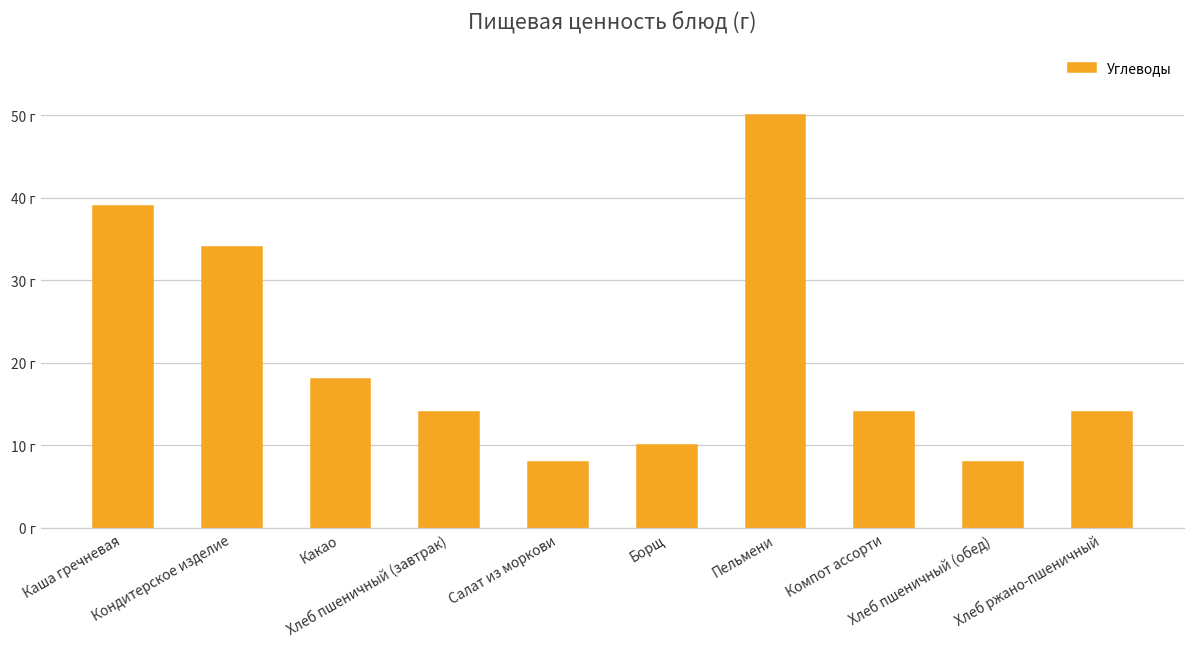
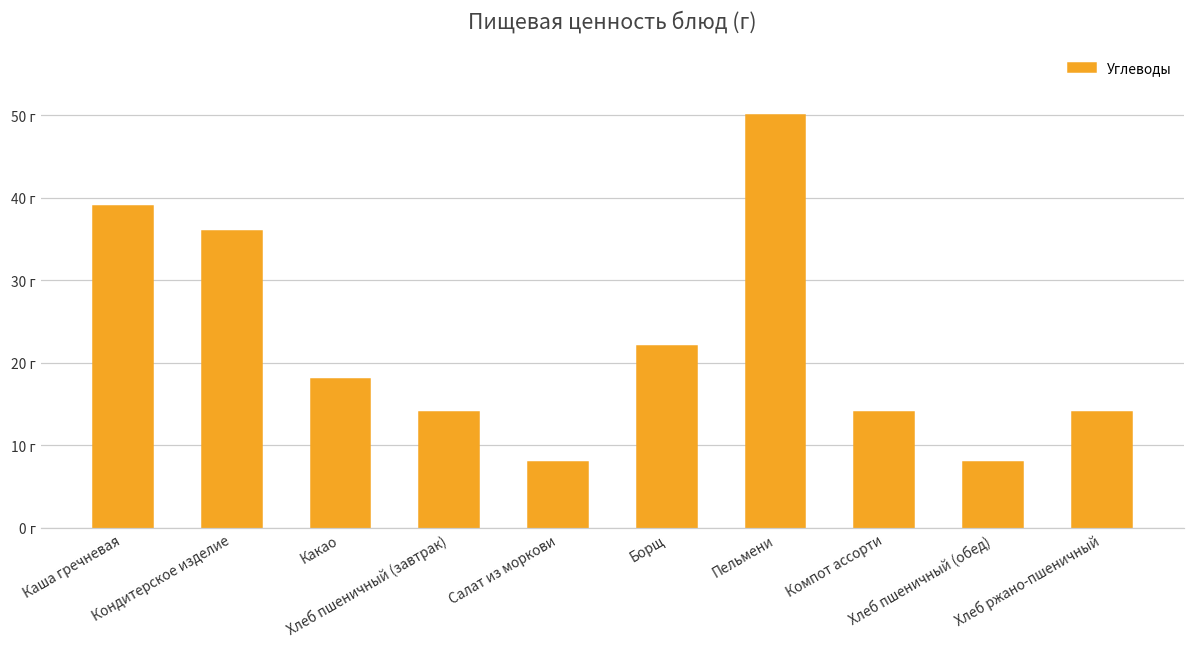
  {
    "Каша гречневая": "39 г",
-   "Кондитерское изделие": "34 г",
+   "Кондитерское изделие": "36 г",
    "Какао": "18 г",
    "Хлеб пшеничный (завтрак)": "14 г",
    "Салат из моркови": "8 г",
-   "Борщ": "10 г",
+   "Борщ": "22 г",
    "Пельмени": "50 г",
    "Компот ассорти": "14 г",
    "Хлеб пшеничный (обед)": "8 г",
    "Хлеб ржано-пшеничный": "14 г"
  }
